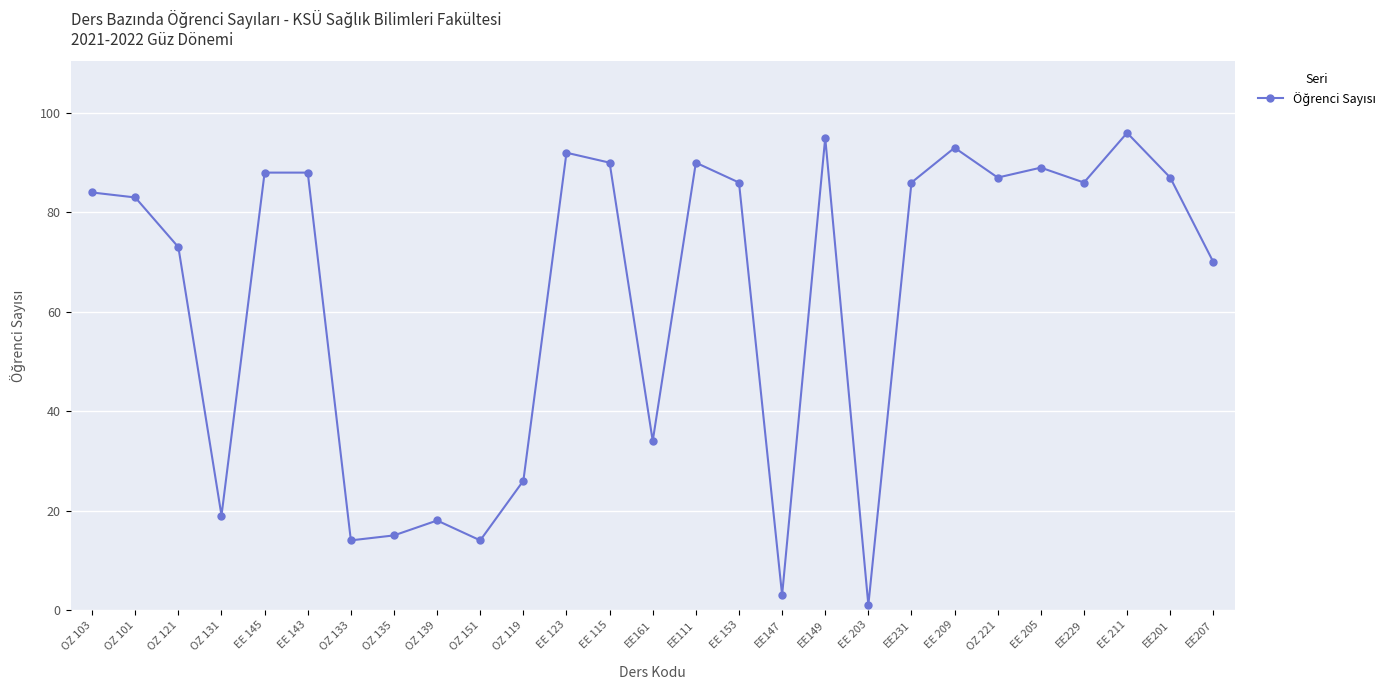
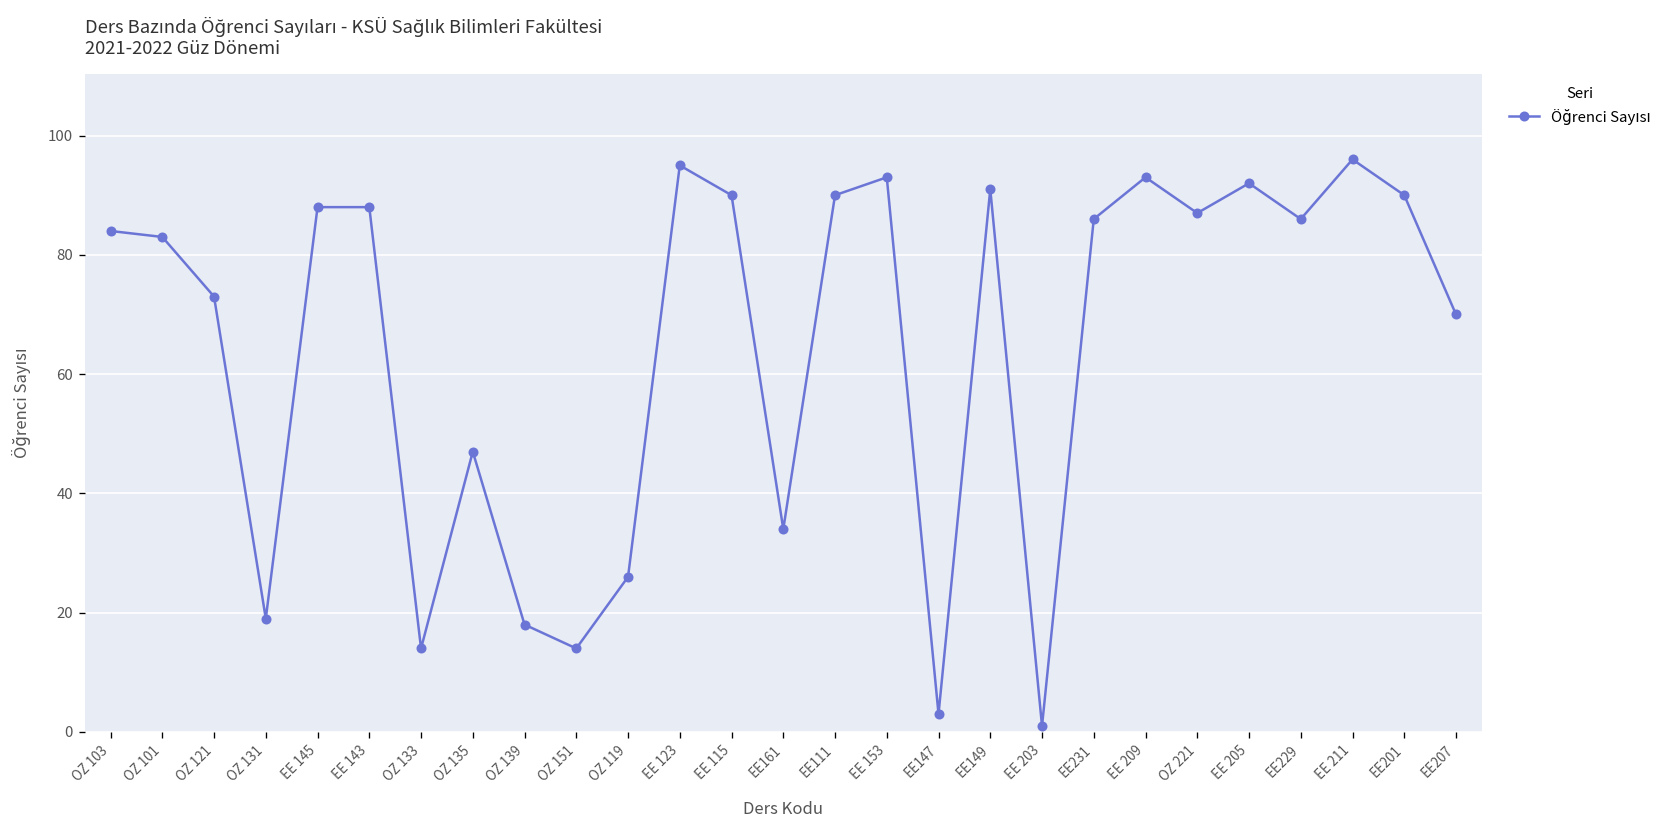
  {
    "OZ 103": 84,
    "OZ 101": 83,
    "OZ 121": 73,
    "OZ 131": 19,
    "EE 145": 88,
    "EE 143": 88,
    "OZ 133": 14,
-   "OZ 135": 15,
+   "OZ 135": 47,
    "OZ 139": 18,
    "OZ 151": 14,
    "OZ 119": 26,
-   "EE 123": 92,
+   "EE 123": 95,
    "EE 115": 90,
    "EE161": 34,
    "EE111": 90,
-   "EE 153": 86,
+   "EE 153": 93,
    "EE147": 3,
-   "EE149": 95,
+   "EE149": 91,
    "EE 203": 1,
    "EE231": 86,
    "EE 209": 93,
    "OZ 221": 87,
-   "EE 205": 89,
+   "EE 205": 92,
    "EE229": 86,
    "EE 211": 96,
-   "EE201": 87,
+   "EE201": 90,
    "EE207": 70
  }
